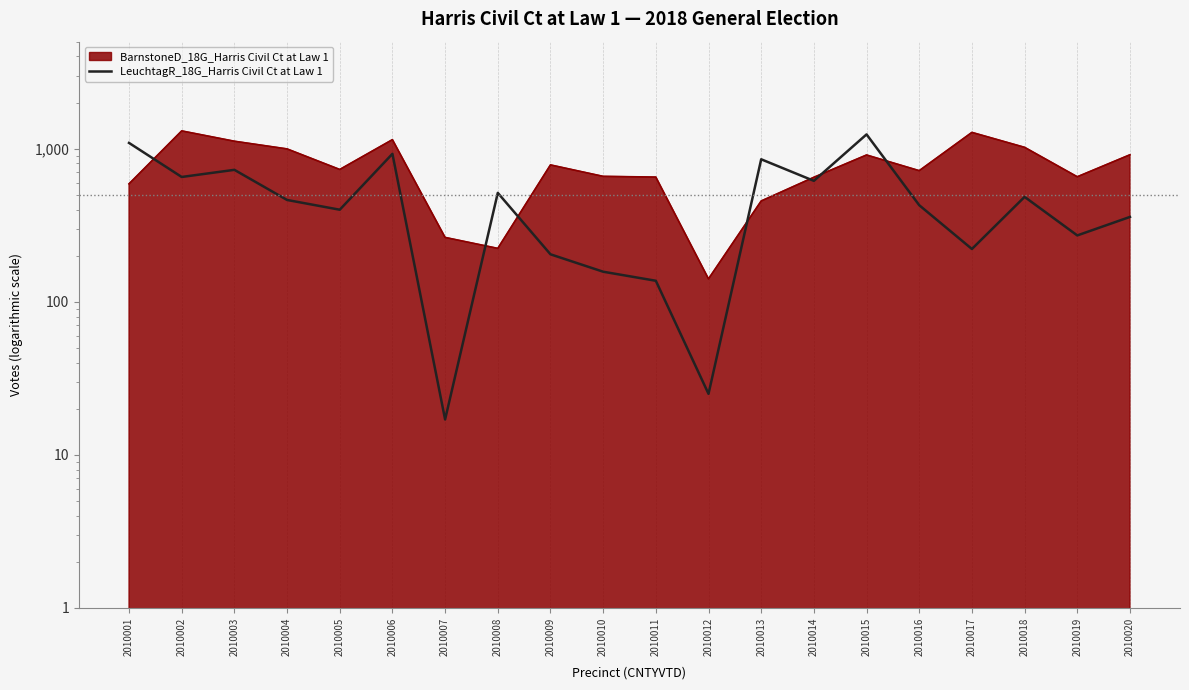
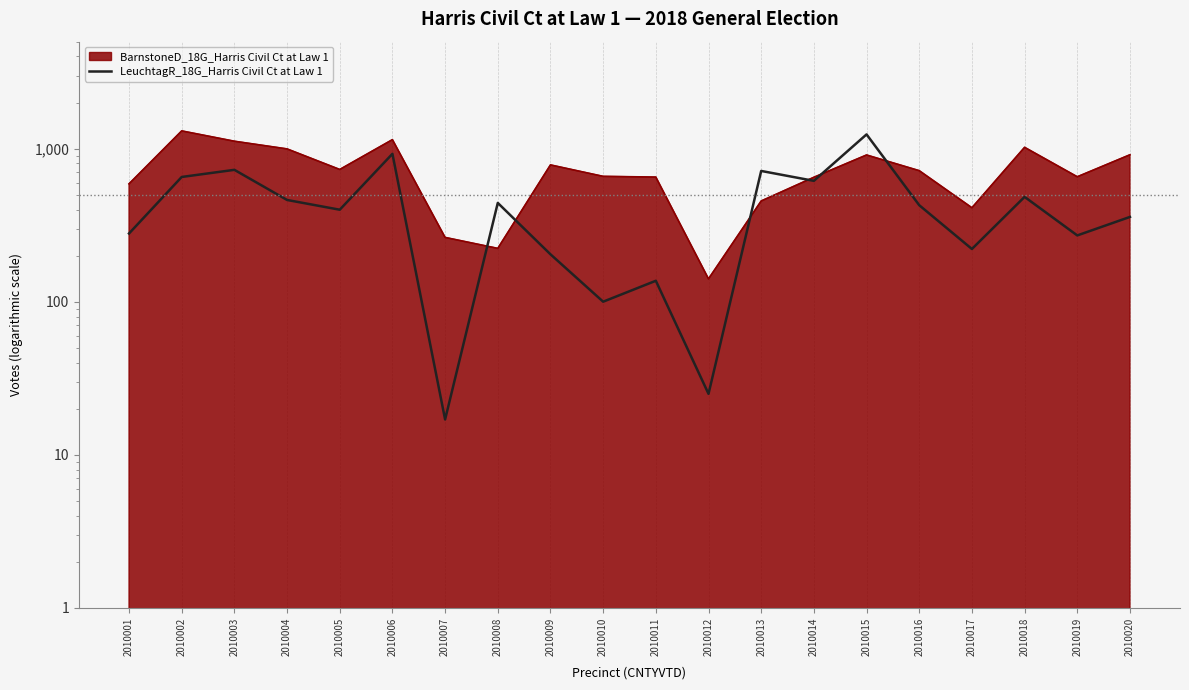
  {
    "BarnstoneD_18G_Harris Civil Ct at Law 1": {
      "2010001": "590",
      "2010002": "1,300",
      "2010003": "1,100",
      "2010004": "1,000",
      "2010005": "700",
      "2010006": "1,100",
      "2010007": "260",
      "2010008": "220",
      "2010009": "800",
      "2010010": "660",
      "2010011": "650",
      "2010012": "140",
      "2010013": "460",
      "2010014": "650",
      "2010015": "900",
      "2010016": "700",
-     "2010017": "1,300",
+     "2010017": "410",
      "2010018": "1,000",
      "2010019": "660",
      "2010020": "900"
    },
    "LeuchtagR_18G_Harris Civil Ct at Law 1": {
-     "2010001": "1,100",
+     "2010001": "280",
      "2010002": "650",
      "2010003": "700",
      "2010004": "460",
      "2010005": "400",
      "2010006": "900",
      "2010007": "17",
-     "2010008": "510",
+     "2010008": "440",
      "2010009": "200",
-     "2010010": "160",
+     "2010010": "100",
      "2010011": "140",
      "2010012": "25",
-     "2010013": "900",
+     "2010013": "700",
      "2010014": "620",
      "2010015": "1,200",
      "2010016": "430",
      "2010017": "220",
      "2010018": "480",
      "2010019": "270",
      "2010020": "360"
    }
  }
